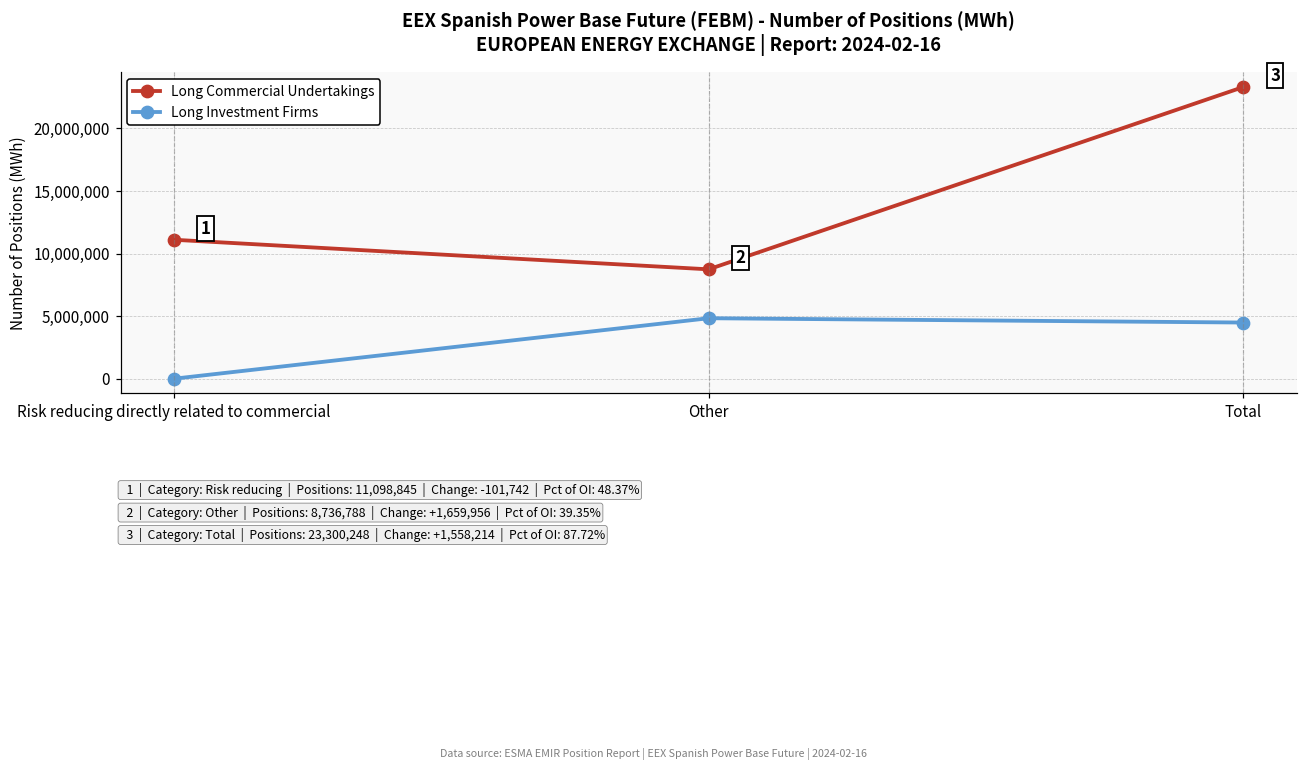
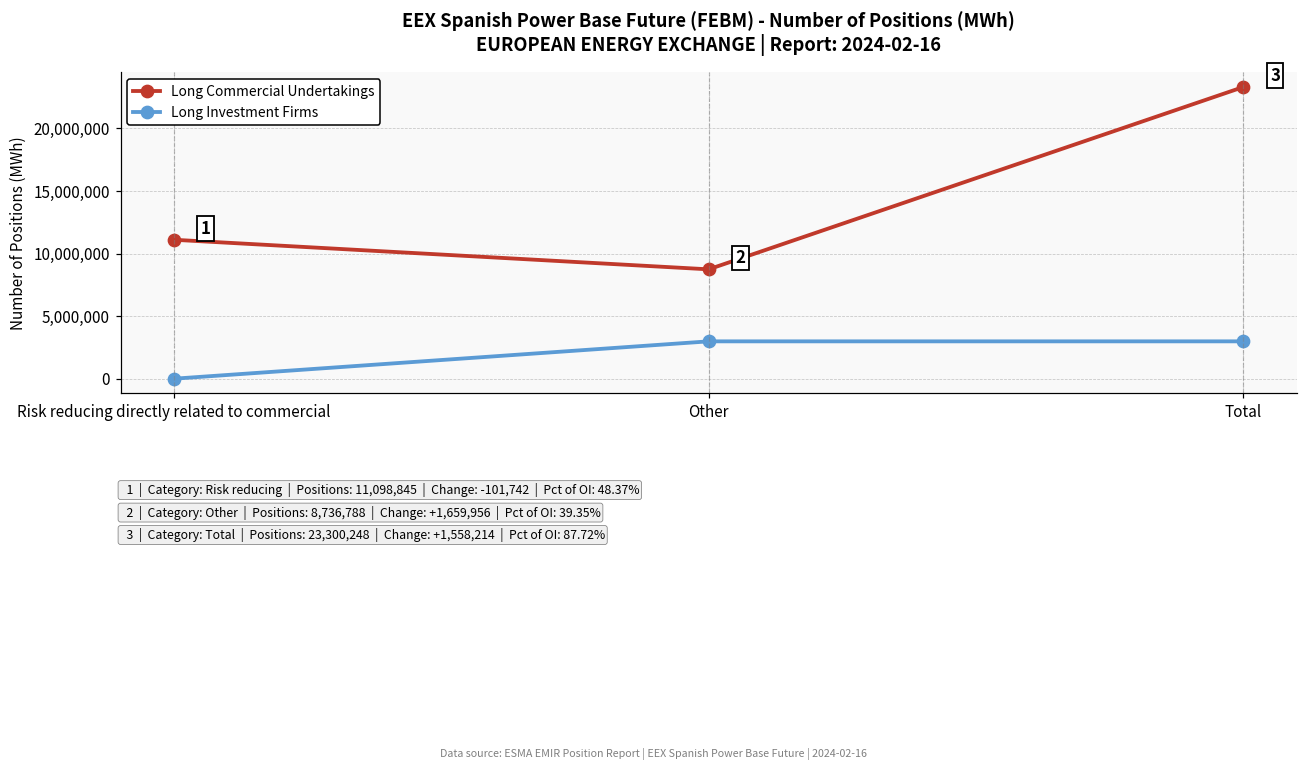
  {
    "Long Investment Firms": {
      "Risk reducing directly related to commercial": "0",
-     "Other": "4,800,000",
-     "Total": "4,500,000"
+     "Other": "3,000,000",
+     "Total": "3,000,000"
    }
  }
